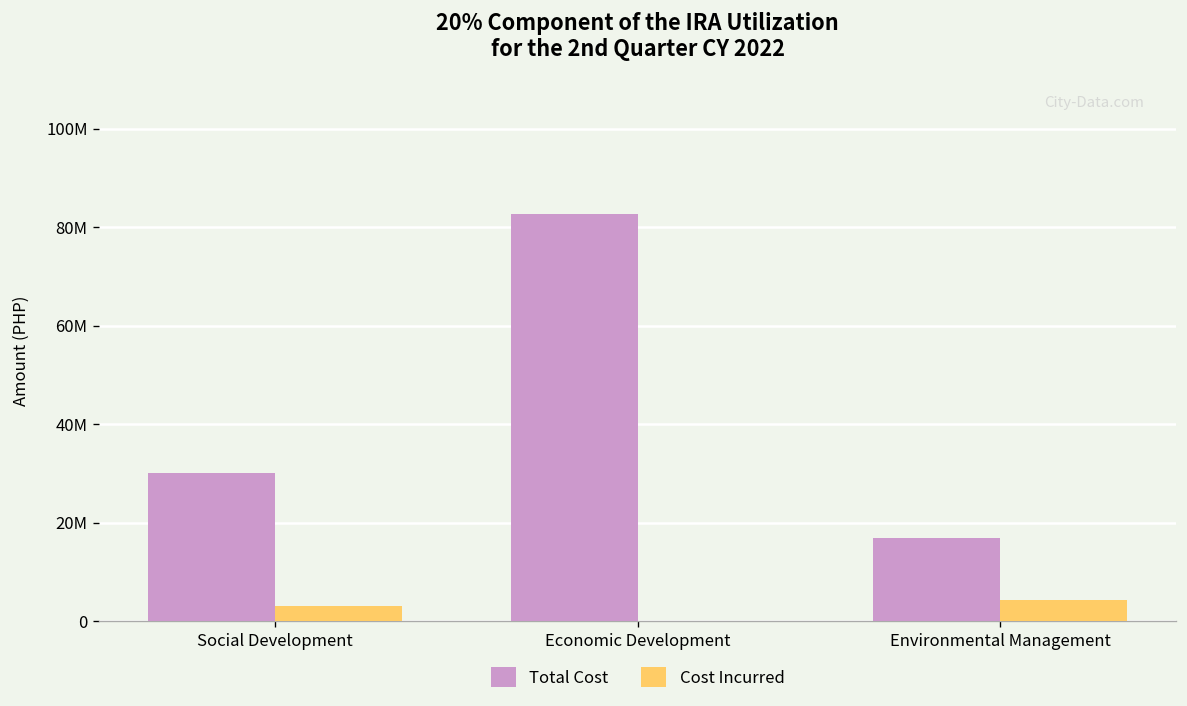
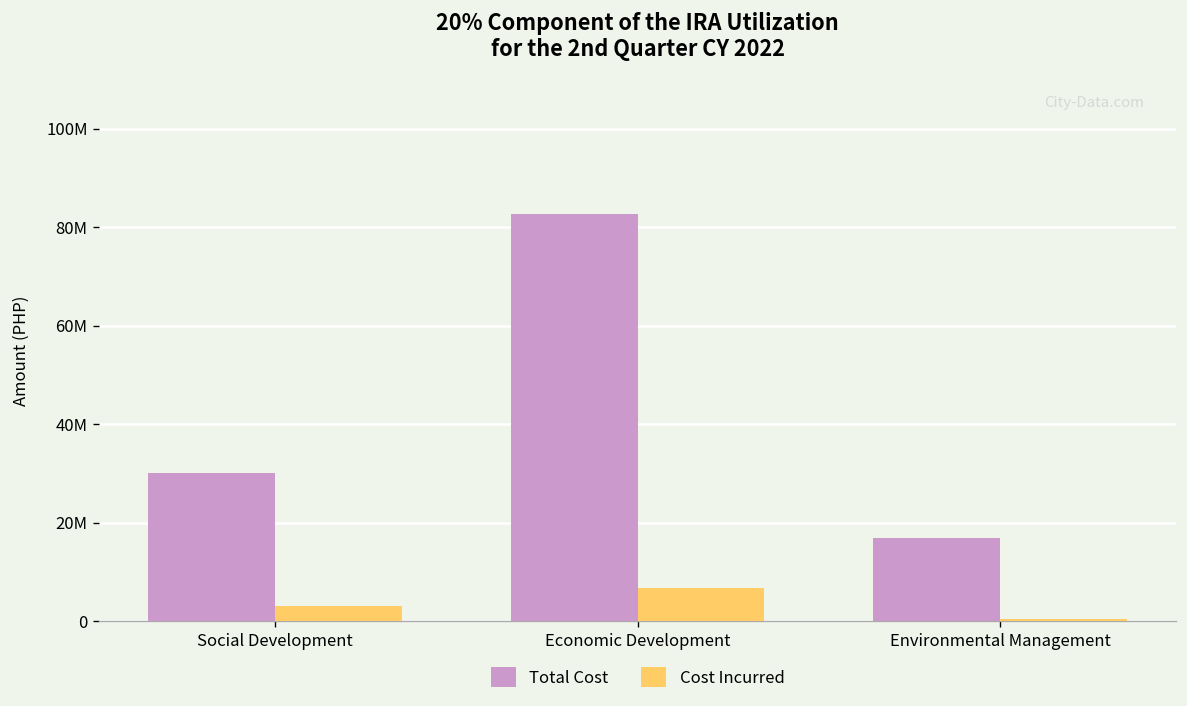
  {
    "Total Cost": {
      "Social Development": 30000000,
      "Economic Development": 83000000,
      "Environmental Management": 17000000
    },
    "Cost Incurred": {
      "Social Development": 3000000,
-     "Economic Development": 0,
-     "Environmental Management": 4000000
+     "Economic Development": 7000000,
+     "Environmental Management": 0
    }
  }
